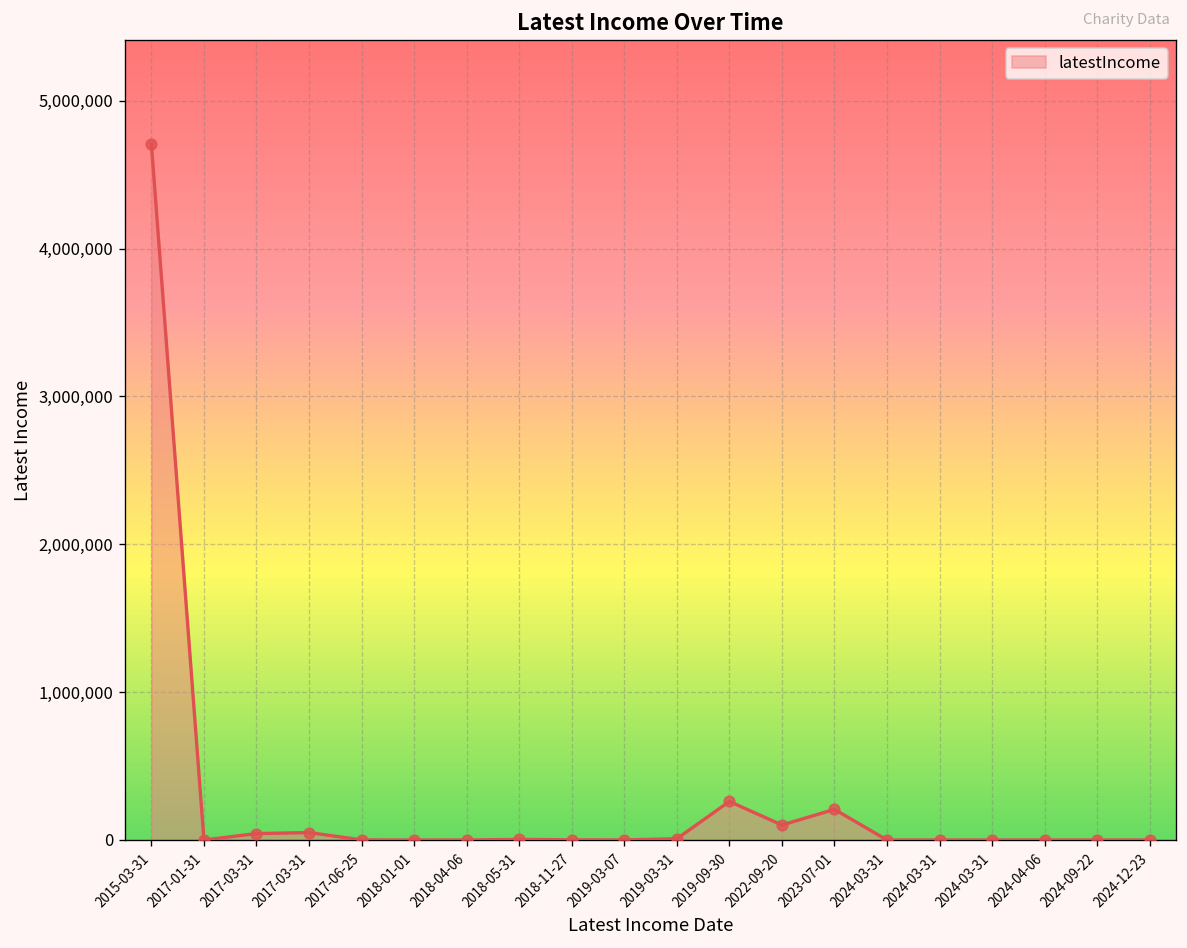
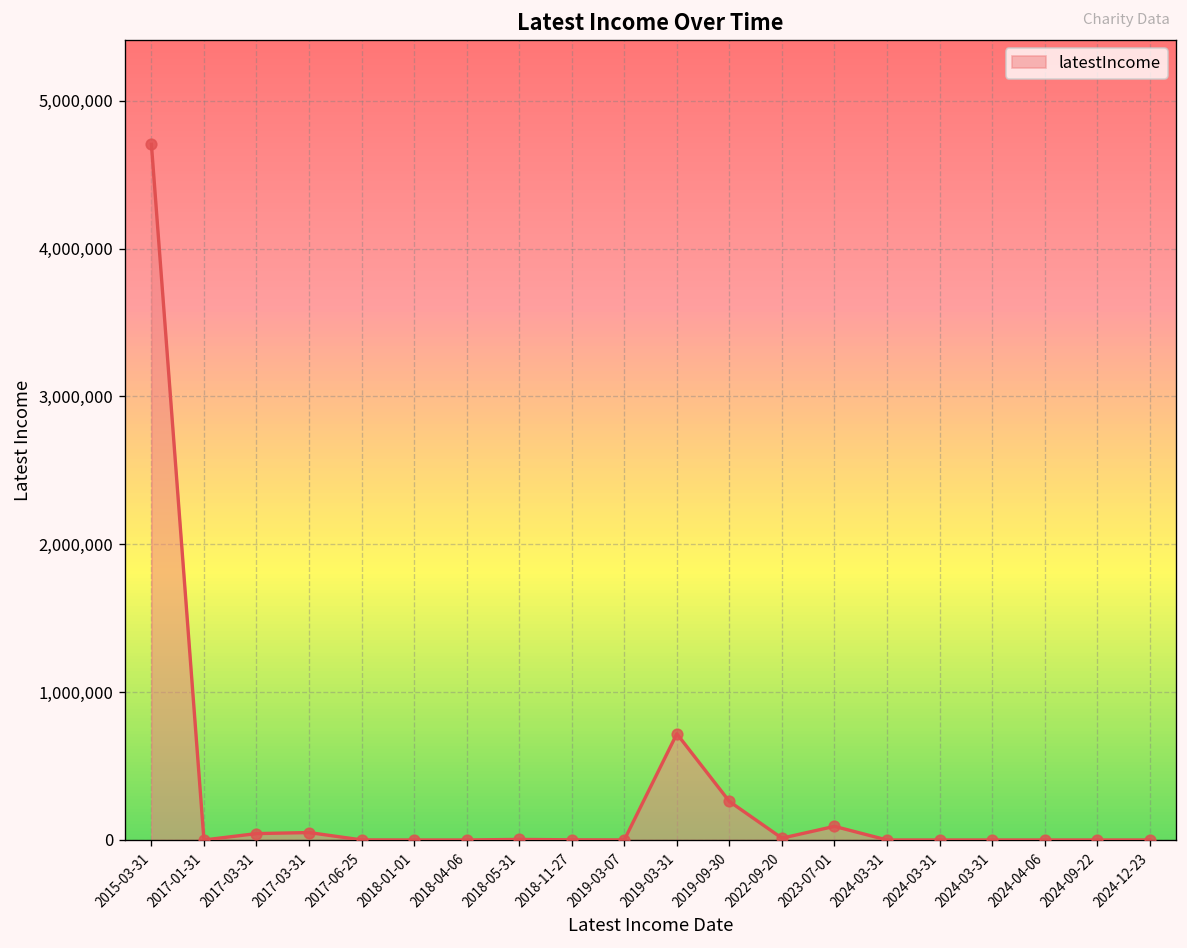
  {
    "2015-03-31": "4,710,000",
    "2017-01-31": "0",
    "2017-06-25": "0",
    "2018-01-01": "0",
    "2018-04-06": "0",
    "2018-05-31": "0",
    "2018-11-27": "0",
    "2019-03-07": "0",
-   "2019-03-31": "10,000",
+   "2019-03-31": "720,000",
    "2019-09-30": "260,000",
-   "2022-09-20": "100,000",
-   "2023-07-01": "210,000",
+   "2022-09-20": "10,000",
+   "2023-07-01": "90,000",
    "2024-04-06": "0",
    "2024-09-22": "0",
    "2024-12-23": "0"
  }
